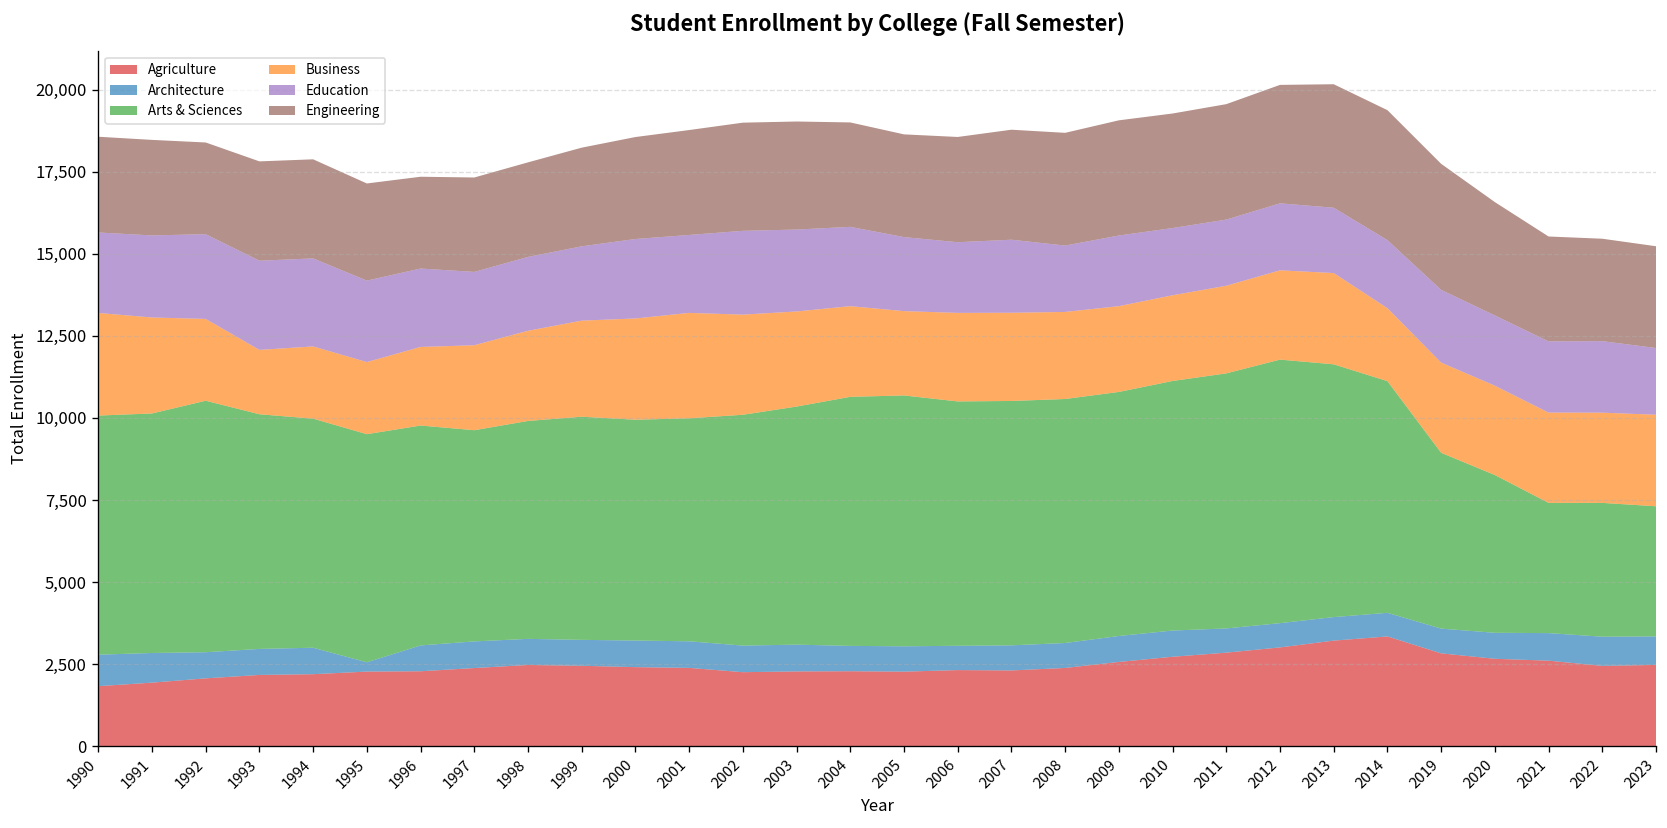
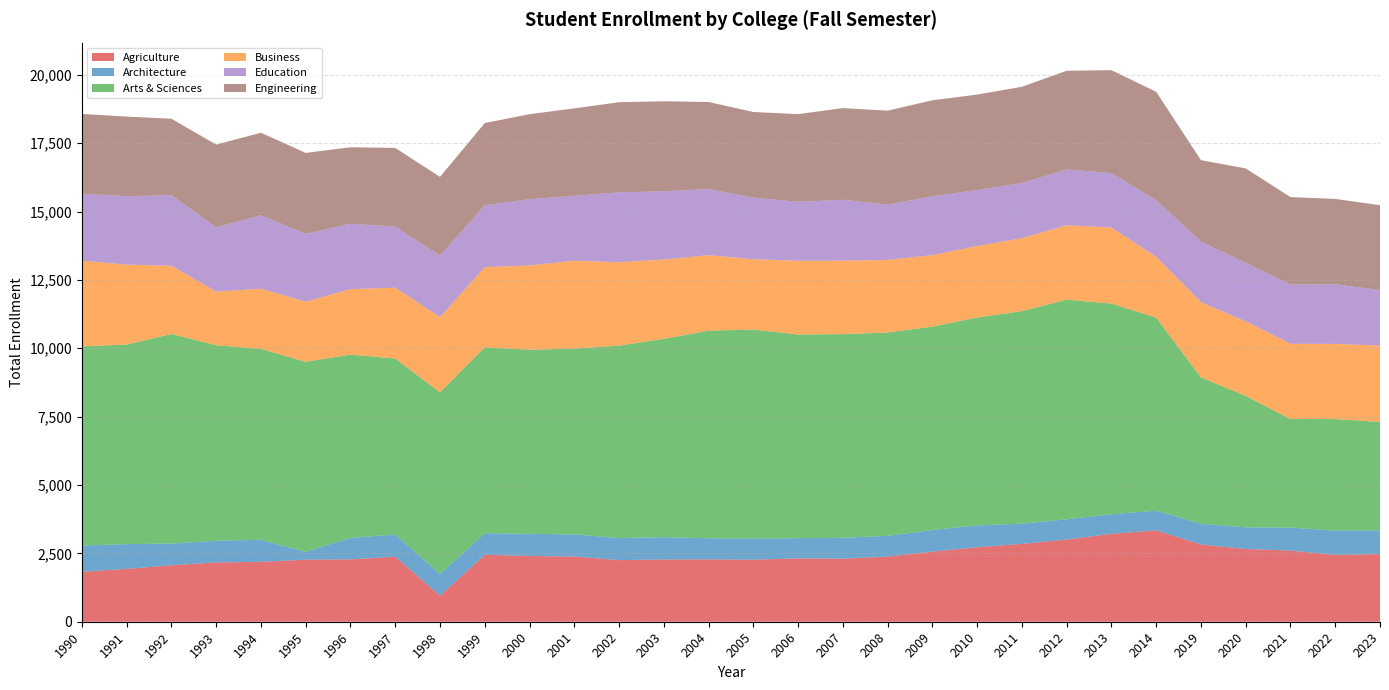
  {
    "Agriculture": {
      "1990": "1,800",
      "1991": "1,900",
      "1992": "2,100",
      "1993": "2,200",
      "1994": "2,200",
      "1995": "2,300",
      "1996": "2,300",
      "1997": "2,400",
-     "1998": "2,500",
+     "1998": "1,000",
      "1999": "2,400",
      "2000": "2,400",
      "2001": "2,400",
      "2002": "2,300",
      "2003": "2,300",
      "2004": "2,300",
      "2005": "2,300",
      "2006": "2,300",
      "2007": "2,300",
      "2008": "2,400",
      "2009": "2,600",
      "2010": "2,700",
      "2011": "2,800",
      "2012": "3,000",
      "2013": "3,200",
      "2014": "3,300",
      "2019": "2,800",
      "2020": "2,700",
      "2021": "2,600",
      "2022": "2,400",
      "2023": "2,500"
    },
    "Architecture": {
      "1990": "1,000",
      "1991": "900",
      "1992": "800",
      "1993": "800",
      "1994": "800",
      "1995": "300",
      "1996": "800",
      "1997": "800",
      "1998": "800",
      "1999": "800",
      "2000": "800",
      "2001": "800",
      "2002": "800",
      "2003": "800",
      "2004": "800",
      "2005": "800",
      "2006": "700",
      "2007": "800",
      "2008": "800",
      "2009": "800",
      "2010": "800",
      "2011": "700",
      "2012": "700",
      "2013": "700",
      "2014": "700",
      "2019": "800",
      "2020": "800",
      "2021": "800",
      "2022": "900",
      "2023": "900"
    },
    "Arts & Sciences": {
      "1990": "7,300",
      "1991": "7,300",
      "1992": "7,700",
      "1993": "7,200",
      "1994": "7,000",
      "1995": "7,000",
      "1996": "6,700",
      "1997": "6,400",
      "1998": "6,600",
      "1999": "6,800",
      "2000": "6,700",
      "2001": "6,800",
      "2002": "7,000",
      "2003": "7,300",
      "2004": "7,600",
      "2005": "7,600",
      "2006": "7,400",
      "2007": "7,400",
      "2008": "7,400",
      "2009": "7,400",
      "2010": "7,600",
      "2011": "7,800",
      "2012": "8,000",
      "2013": "7,700",
      "2014": "7,100",
      "2019": "5,400",
      "2020": "4,800",
      "2021": "4,000",
      "2022": "4,100",
      "2023": "4,000"
    },
    "Business": {
      "1990": "3,100",
      "1991": "2,900",
      "1992": "2,500",
      "1993": "2,000",
      "1994": "2,200",
      "1995": "2,200",
      "1996": "2,400",
      "1997": "2,600",
      "1998": "2,700",
      "1999": "2,900",
      "2000": "3,100",
      "2001": "3,200",
      "2002": "3,100",
      "2003": "2,900",
      "2004": "2,800",
      "2005": "2,600",
      "2006": "2,700",
      "2007": "2,700",
      "2008": "2,700",
      "2009": "2,600",
      "2010": "2,600",
      "2011": "2,700",
      "2012": "2,700",
      "2013": "2,800",
      "2014": "2,200",
      "2019": "2,700",
      "2020": "2,700",
      "2021": "2,800",
      "2022": "2,700",
      "2023": "2,800"
    },
    "Education": {
      "1990": "2,500",
      "1991": "2,500",
      "1992": "2,600",
-     "1993": "2,700",
+     "1993": "2,300",
      "1994": "2,700",
      "1995": "2,500",
      "1996": "2,400",
      "1997": "2,200",
      "1998": "2,300",
      "1999": "2,300",
      "2000": "2,400",
      "2001": "2,400",
      "2002": "2,600",
      "2003": "2,500",
      "2004": "2,400",
      "2005": "2,300",
      "2006": "2,200",
      "2007": "2,200",
      "2008": "2,000",
      "2009": "2,200",
      "2010": "2,000",
      "2011": "2,000",
      "2012": "2,000",
      "2013": "2,000",
      "2014": "2,100",
      "2019": "2,200",
      "2020": "2,100",
      "2021": "2,200",
      "2022": "2,200",
      "2023": "2,000"
    },
    "Engineering": {
      "1990": "2,900",
      "1991": "2,900",
      "1992": "2,800",
      "1993": "3,000",
      "1994": "3,000",
      "1995": "3,000",
      "1996": "2,800",
      "1997": "2,900",
      "1998": "2,900",
      "1999": "3,000",
      "2000": "3,100",
      "2001": "3,200",
      "2002": "3,300",
      "2003": "3,300",
      "2004": "3,200",
      "2005": "3,100",
      "2006": "3,200",
      "2007": "3,400",
      "2008": "3,400",
      "2009": "3,500",
      "2010": "3,500",
      "2011": "3,500",
      "2012": "3,600",
      "2013": "3,800",
      "2014": "4,000",
-     "2019": "3,800",
+     "2019": "3,000",
      "2020": "3,500",
      "2021": "3,200",
      "2022": "3,100",
      "2023": "3,100"
    }
  }
